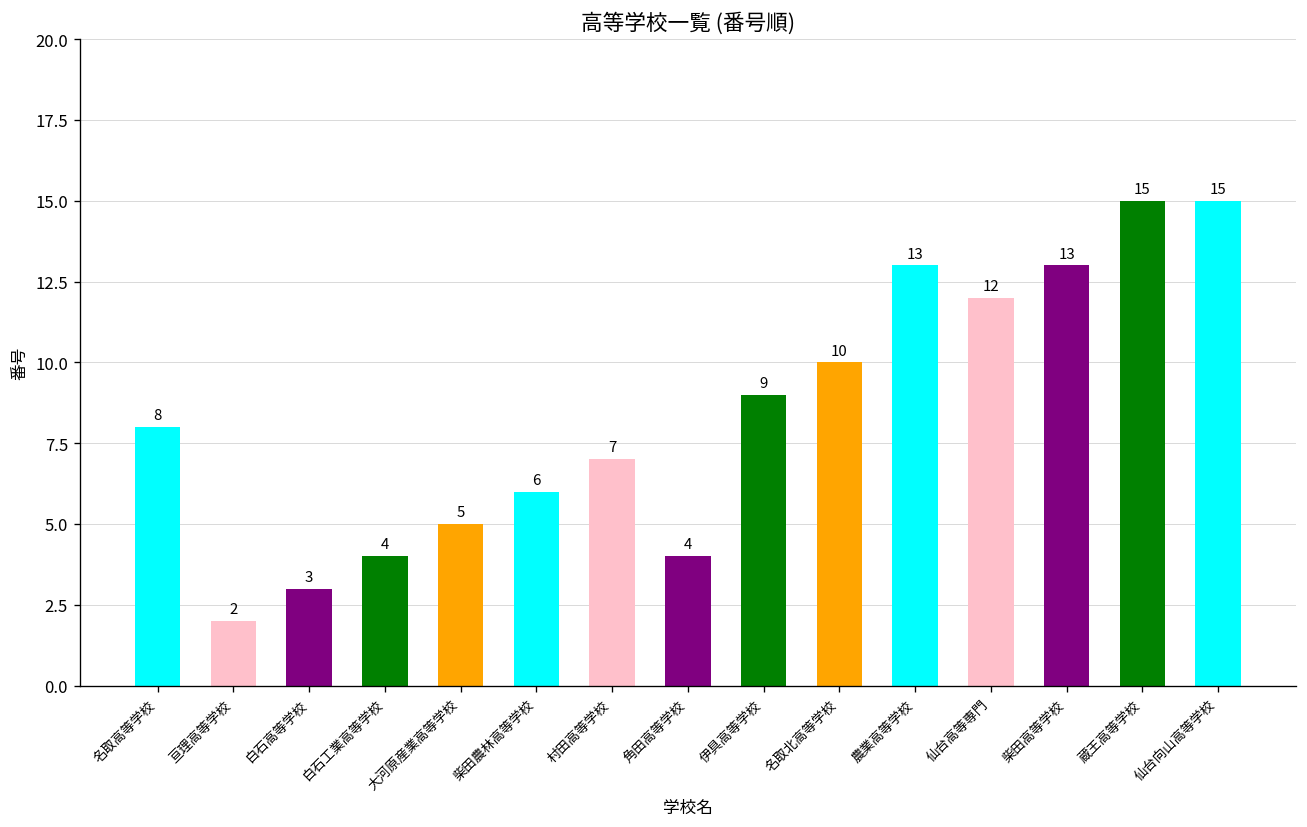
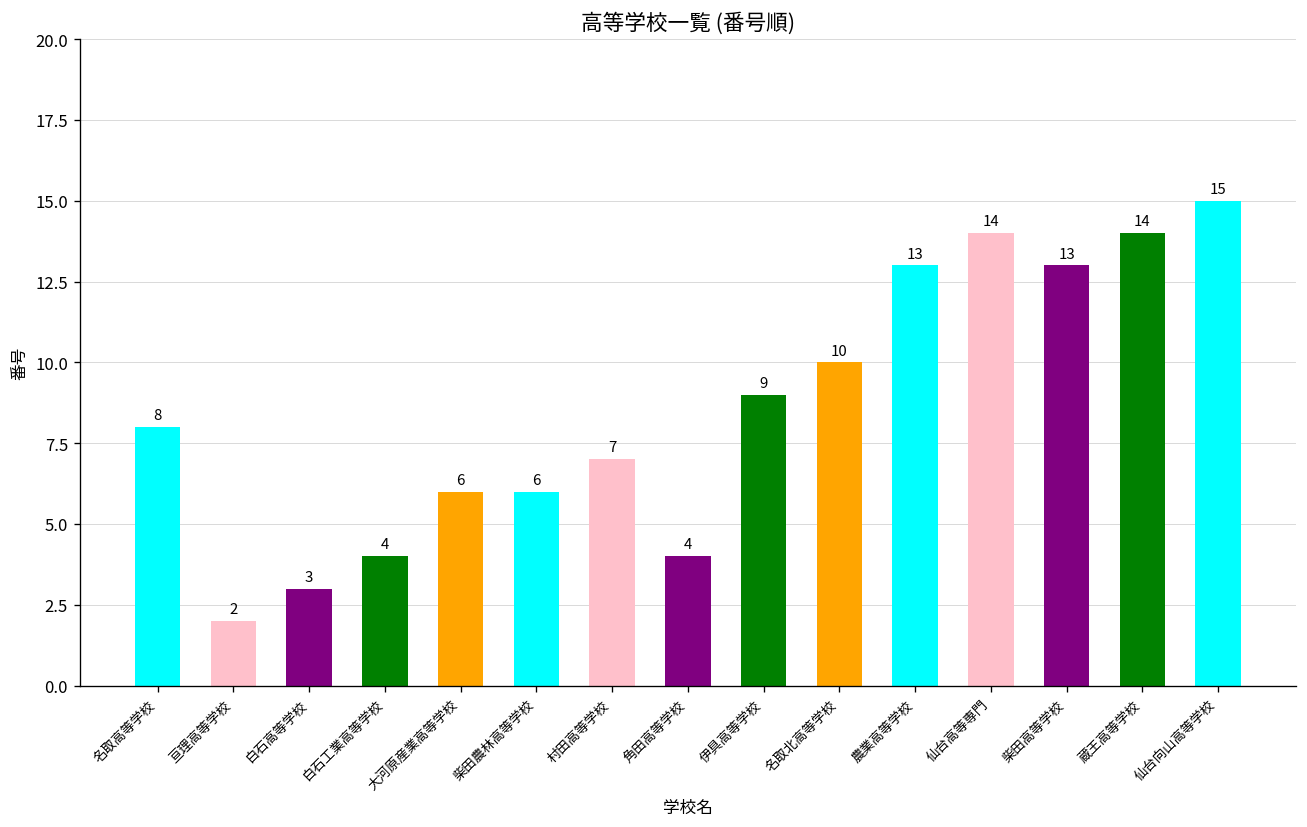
  {
    "名取高等学校": 8,
    "亘理高等学校": 2,
    "白石高等学校": 3,
    "白石工業高等学校": 4,
-   "大河原産業高等学校": 5,
+   "大河原産業高等学校": 6,
    "柴田農林高等学校": 6,
    "村田高等学校": 7,
    "角田高等学校": 4,
    "伊具高等学校": 9,
    "名取北高等学校": 10,
    "農業高等学校": 13,
-   "仙台高等専門": 12,
+   "仙台高等専門": 14,
    "柴田高等学校": 13,
-   "蔵王高等学校": 15,
+   "蔵王高等学校": 14,
    "仙台向山高等学校": 15
  }
